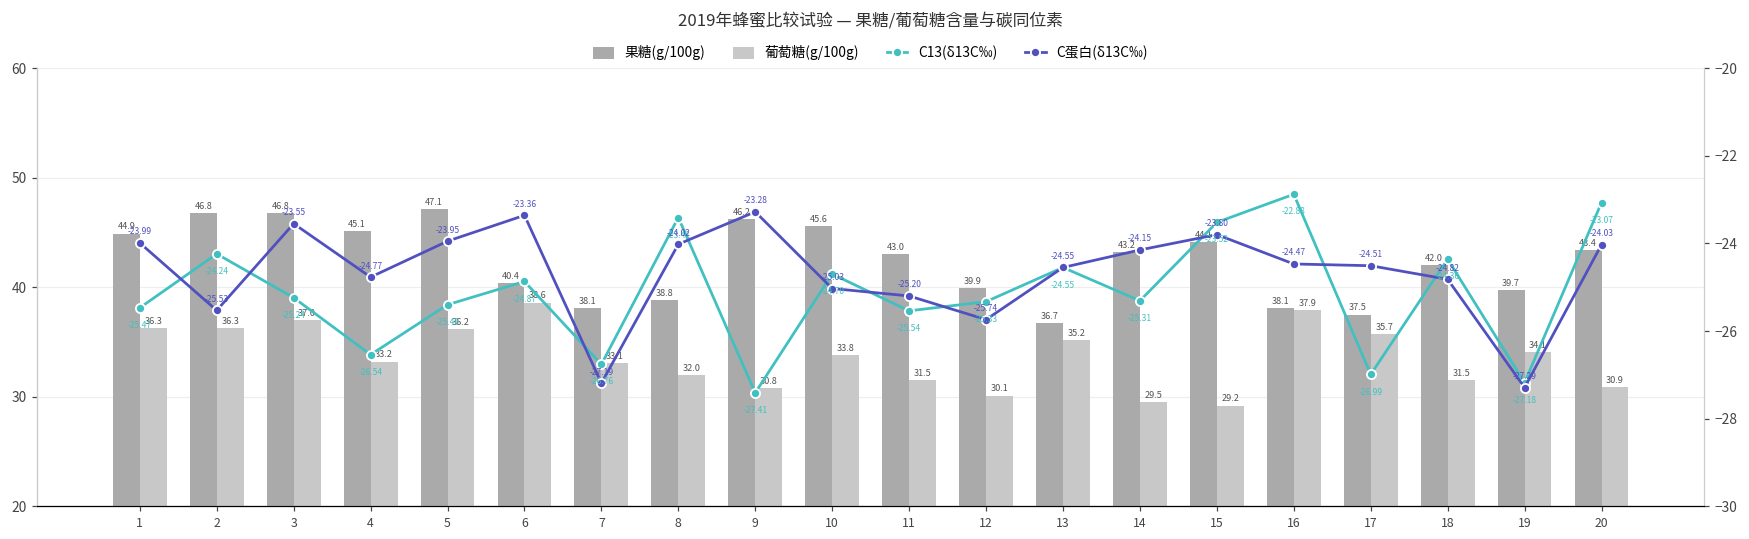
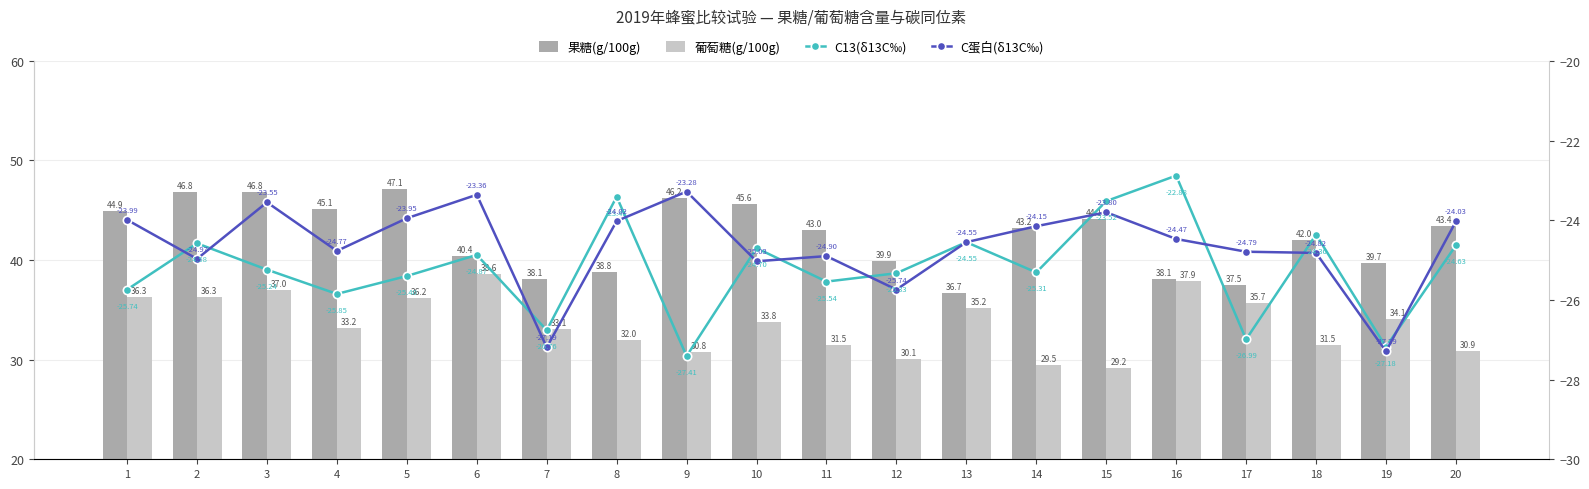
  {
    "C13(δ13C‰)": {
-     "1": -25.47,
-     "2": -24.24,
-     "4": -26.54,
+     "1": -25.74,
+     "2": -24.58,
+     "4": -25.85,
      "9": -27.41,
      "11": -25.54,
      "14": -25.31,
      "16": -22.88,
      "17": -26.99,
      "19": -27.18,
-     "20": -23.07
+     "20": -24.63
    },
    "C蛋白(δ13C‰)": {
      "1": -23.99,
-     "2": -25.53,
+     "2": -24.97,
      "3": -23.55,
      "4": -24.77,
      "5": -23.95,
      "6": -23.36,
      "7": -27.19,
      "9": -23.28,
-     "11": -25.20,
+     "11": -24.90,
      "12": -25.74,
      "14": -24.15,
      "16": -24.47,
-     "17": -24.51,
+     "17": -24.79,
      "18": -24.82,
      "20": -24.03
    }
  }
